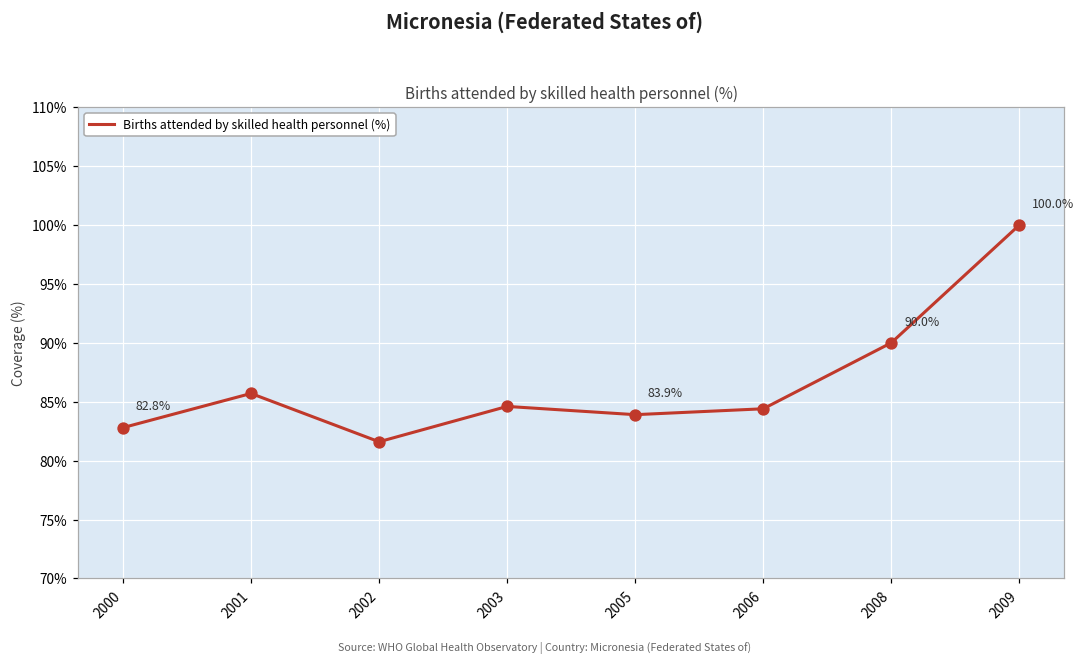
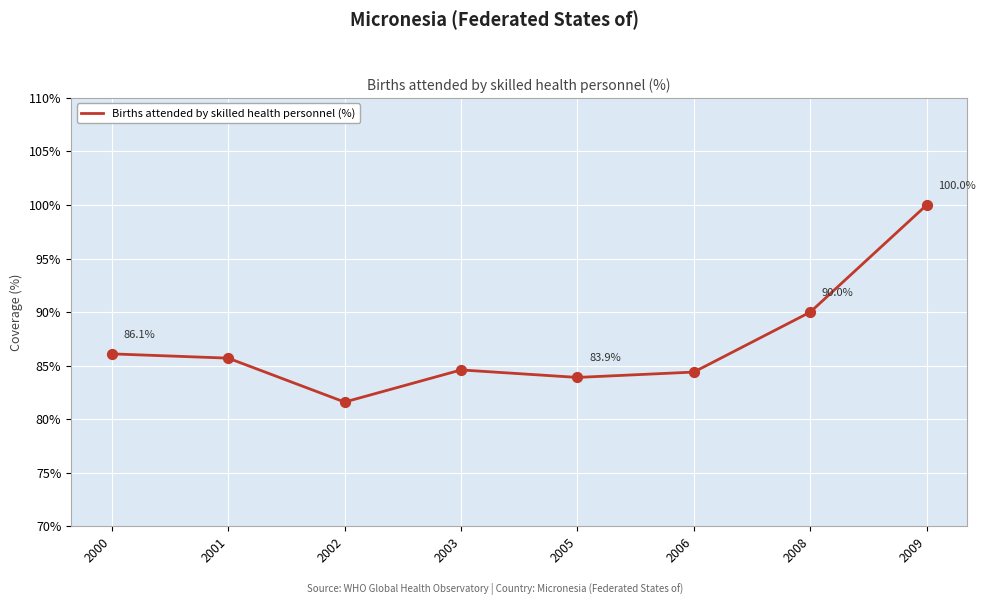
  {
-   "2000": "82.8%",
+   "2000": "86.1%",
    "2005": "83.9%",
    "2008": "90.0%",
    "2009": "100.0%"
  }
